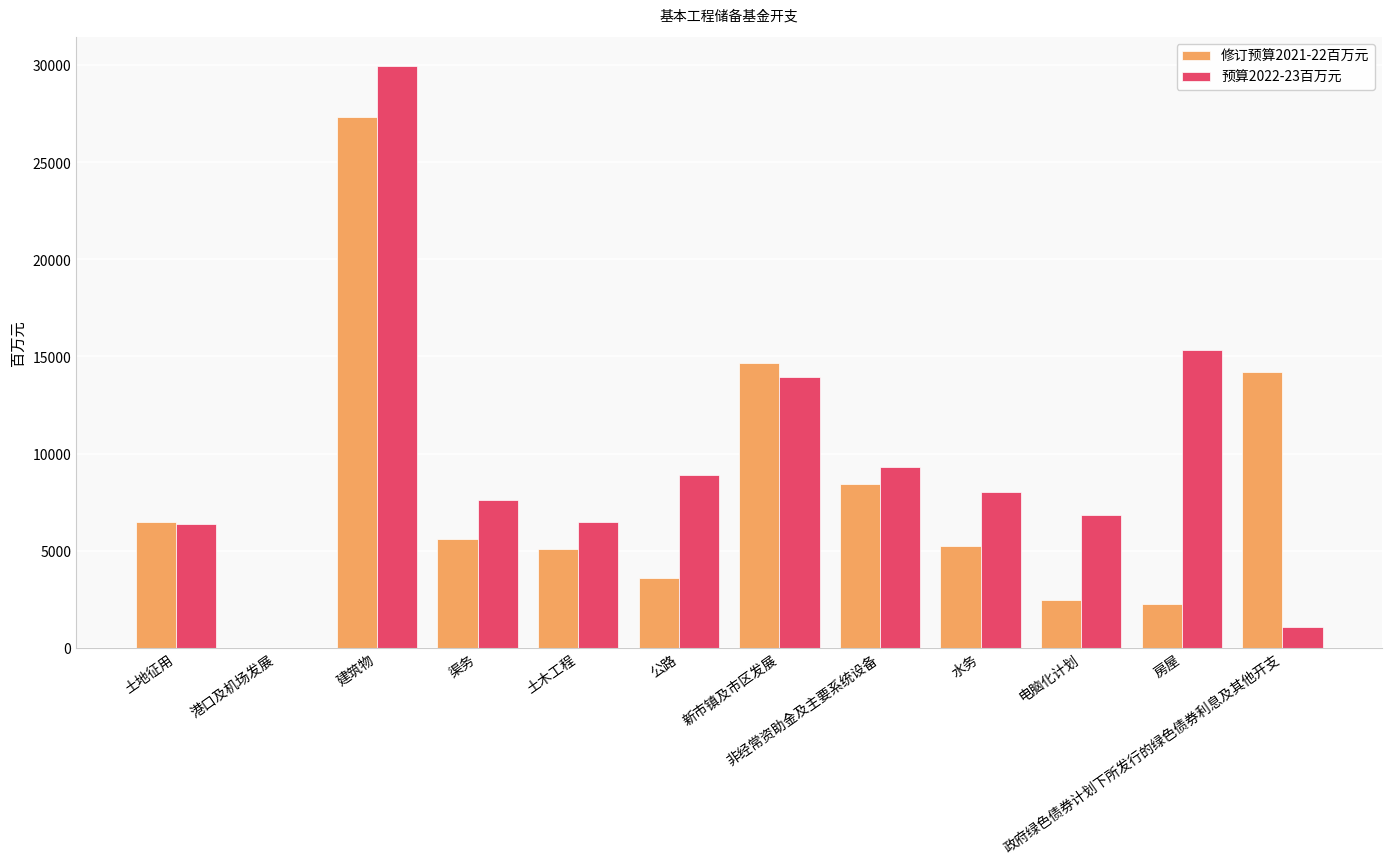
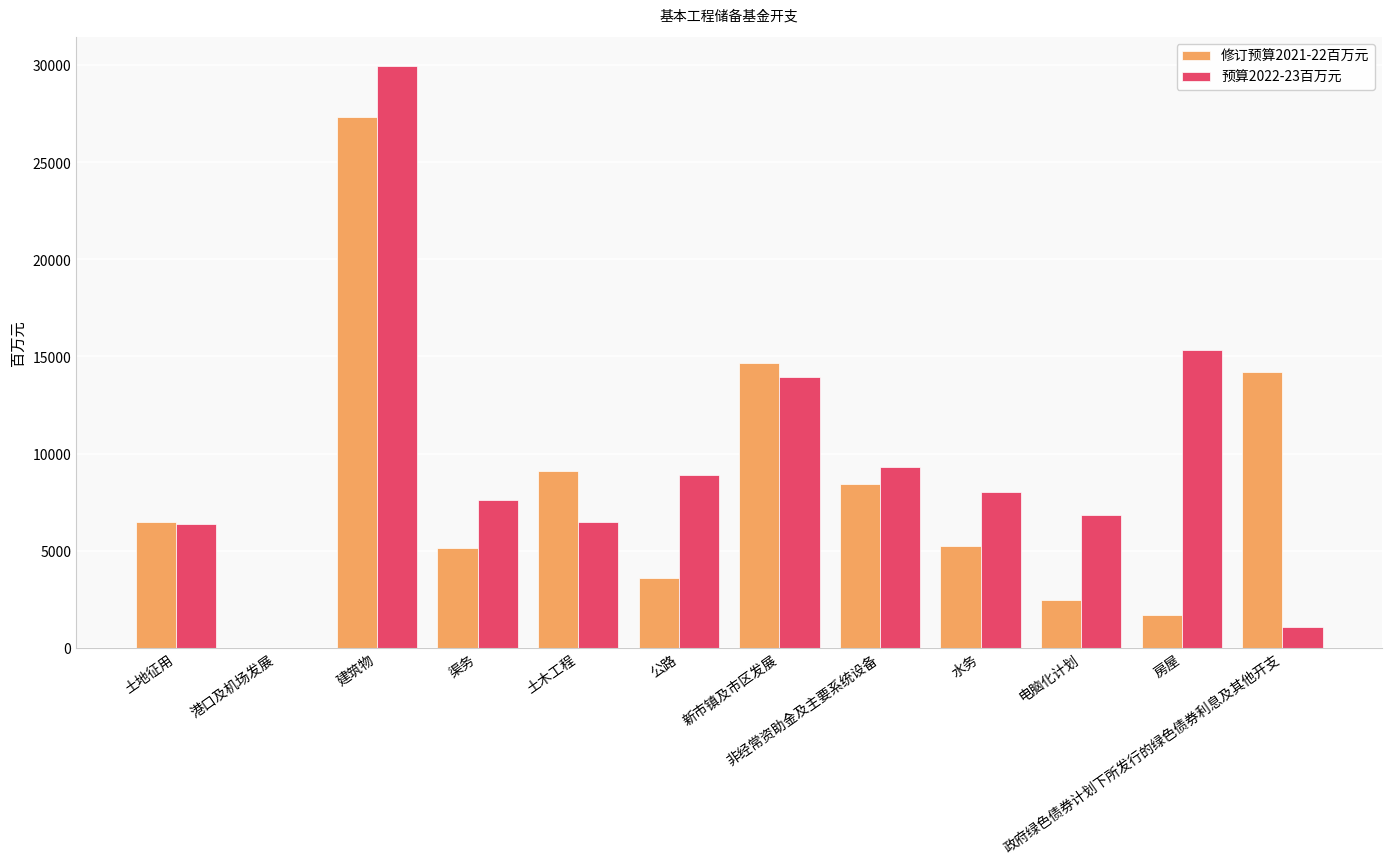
  {
    "修订预算2021-22百万元": {
      "土地征用": 6500,
      "建筑物": 27400,
-     "渠务": 5600,
-     "土木工程": 5100,
+     "渠务": 5100,
+     "土木工程": 9100,
      "公路": 3600,
      "新市镇及市区发展": 14700,
      "非经常资助金及主要系统设备": 8400,
      "水务": 5300,
      "电脑化计划": 2400,
-     "房屋": 2300,
+     "房屋": 1700,
      "政府绿色债券计划下所发行的绿色债券利息及其他开支": 14200
    },
    "预算2022-23百万元": {
      "土地征用": 6400,
      "建筑物": 30000,
      "渠务": 7600,
      "土木工程": 6500,
      "公路": 8900,
      "新市镇及市区发展": 14000,
      "非经常资助金及主要系统设备": 9300,
      "水务": 8000,
      "电脑化计划": 6900,
      "房屋": 15300,
      "政府绿色债券计划下所发行的绿色债券利息及其他开支": 1100
    }
  }
